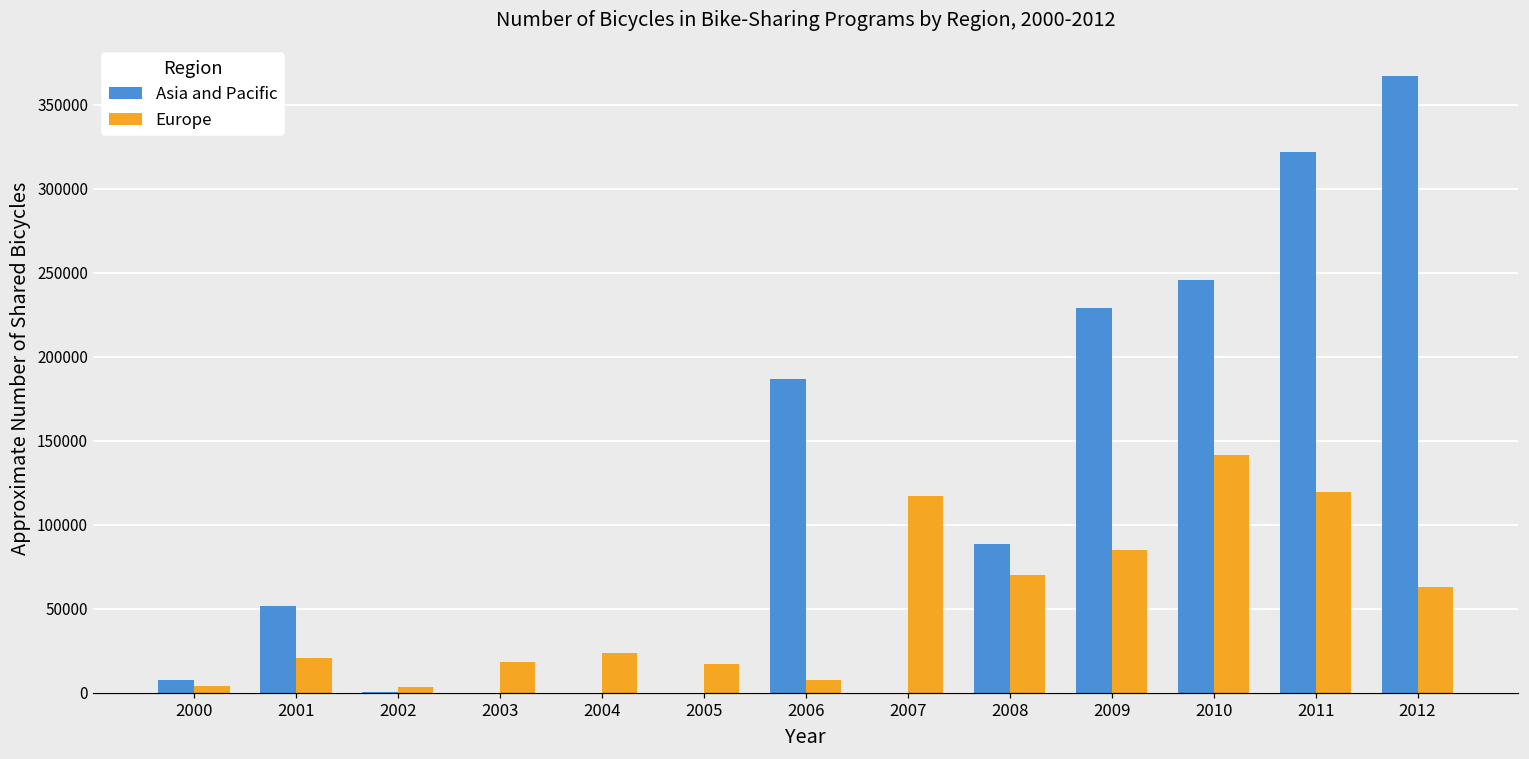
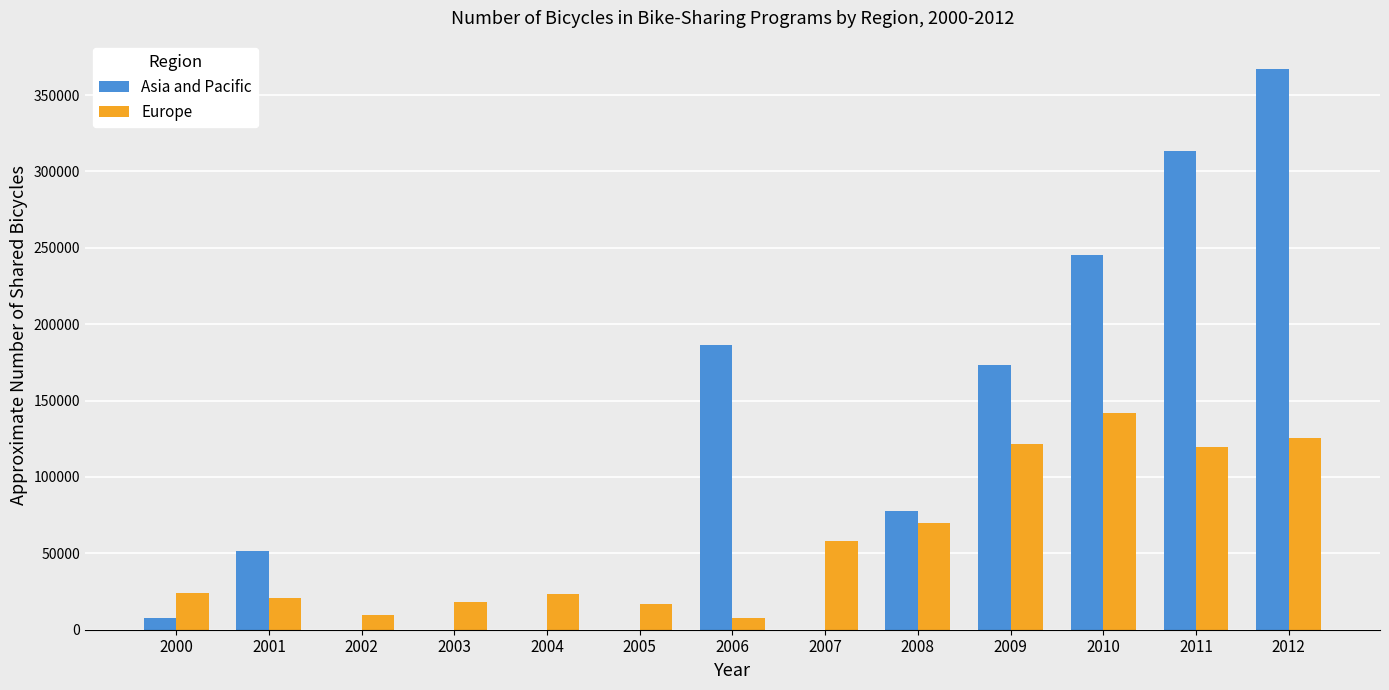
  {
    "Asia and Pacific": {
      "2000": 8000,
      "2001": 51000,
      "2003": 0,
      "2004": 0,
      "2005": 0,
      "2006": 186000,
      "2007": 0,
-     "2008": 89000,
-     "2009": 229000,
+     "2008": 78000,
+     "2009": 173000,
      "2010": 246000,
-     "2011": 322000,
+     "2011": 313000,
      "2012": 367000
    },
    "Europe": {
-     "2000": 4000,
+     "2000": 24000,
      "2001": 21000,
-     "2002": 3000,
+     "2002": 9000,
      "2003": 18000,
      "2004": 23000,
      "2005": 17000,
      "2006": 8000,
-     "2007": 117000,
+     "2007": 58000,
      "2008": 70000,
-     "2009": 85000,
+     "2009": 121000,
      "2010": 142000,
      "2011": 119000,
-     "2012": 63000
+     "2012": 125000
    }
  }
